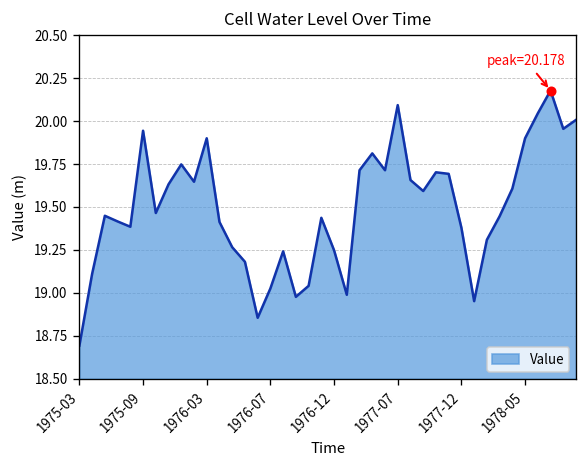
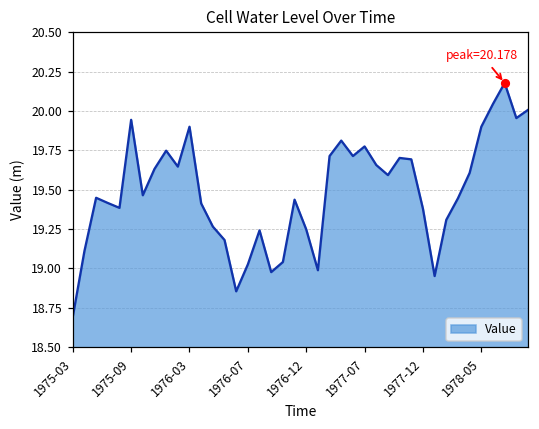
  {
    "Value": {
      "1975-03": 18.69,
      "1975-09": 19.94,
-     "1977-07": 20.09
+     "1977-07": 19.78
    }
  }
